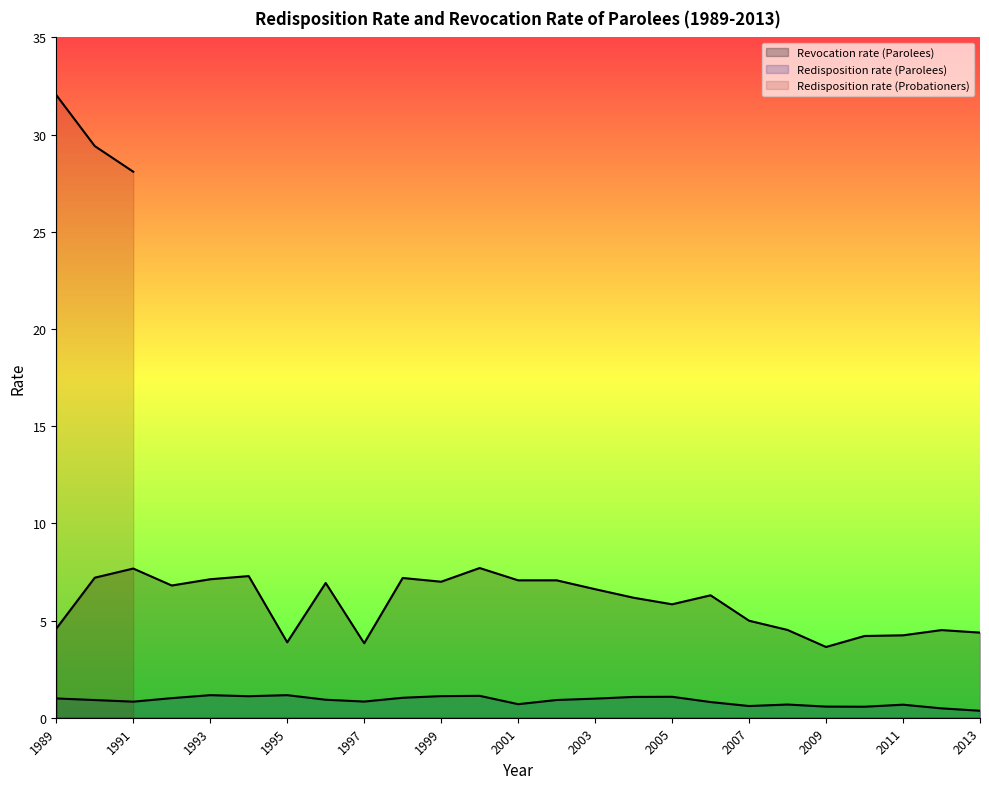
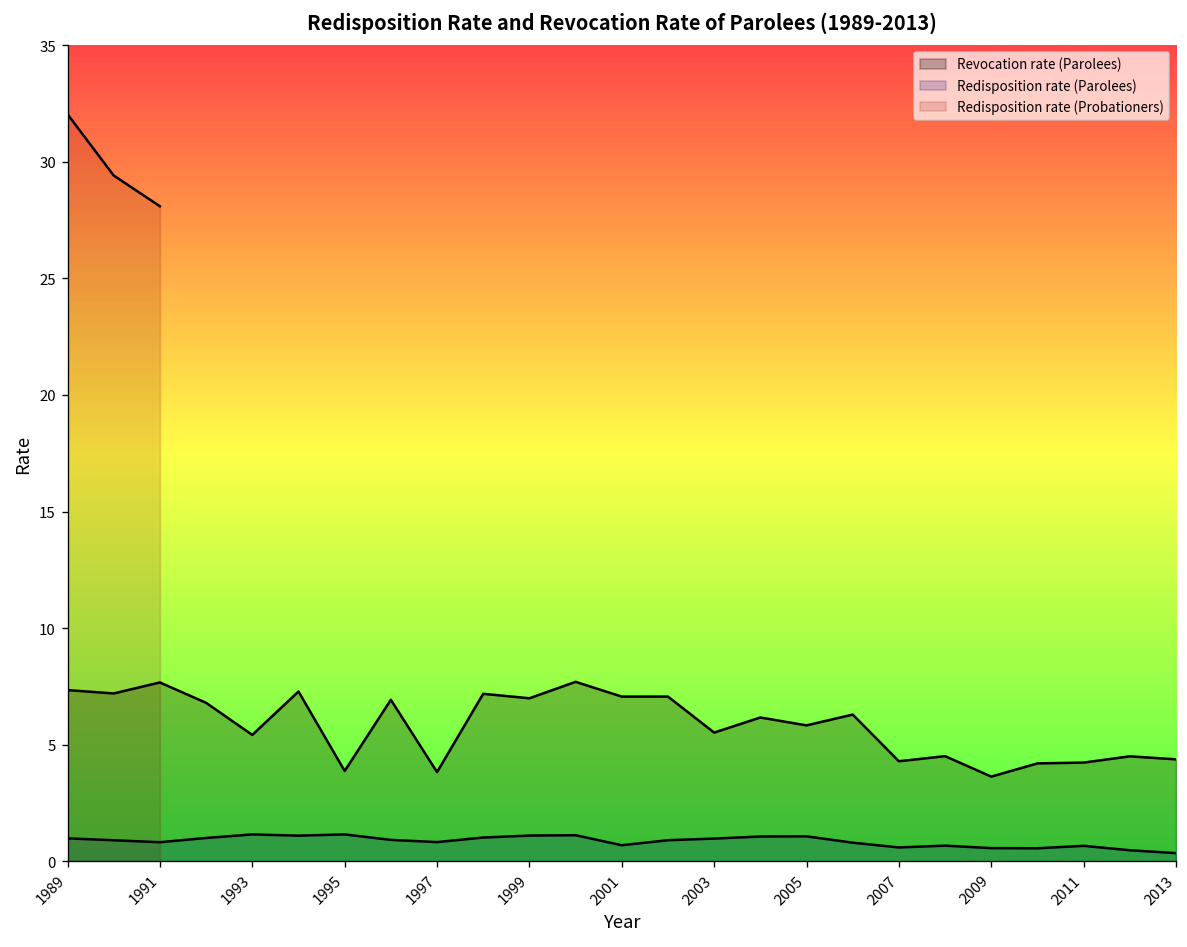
  {
    "Revocation rate (Parolees)": {
-     "1989": 4.6,
+     "1989": 7.3,
      "1991": 7.7,
-     "1993": 7.1,
+     "1993": 5.4,
      "1995": 3.9,
      "1997": 3.8,
      "1999": 7.0,
      "2001": 7.1,
-     "2003": 6.6,
+     "2003": 5.5,
      "2005": 5.8,
-     "2007": 5.0,
+     "2007": 4.3,
      "2009": 3.6,
      "2011": 4.2,
      "2013": 4.4
    }
  }
